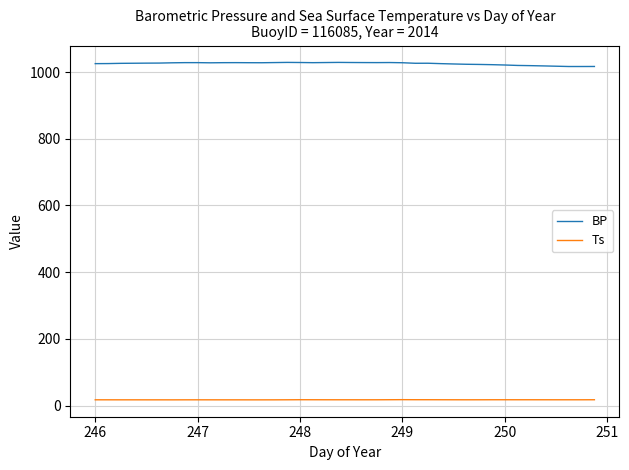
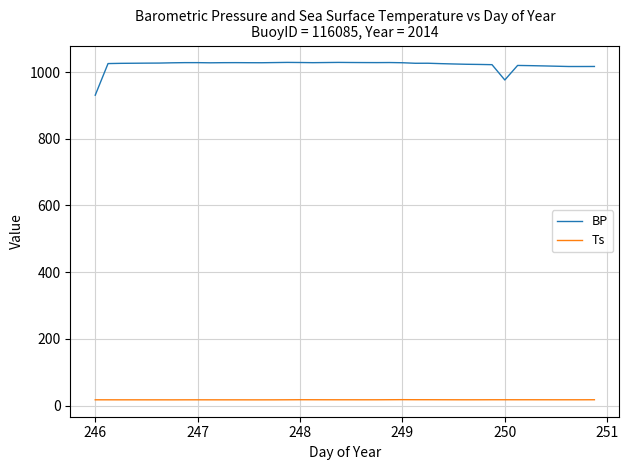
  {
    "BP": {
-     "246": 1030,
+     "246": 930,
      "247": 1030,
      "248": 1030,
      "249": 1030,
-     "250": 1020
+     "250": 980
    },
    "Ts": {
      "246": 20,
      "247": 20,
      "248": 20,
      "249": 20,
      "250": 20
    }
  }
